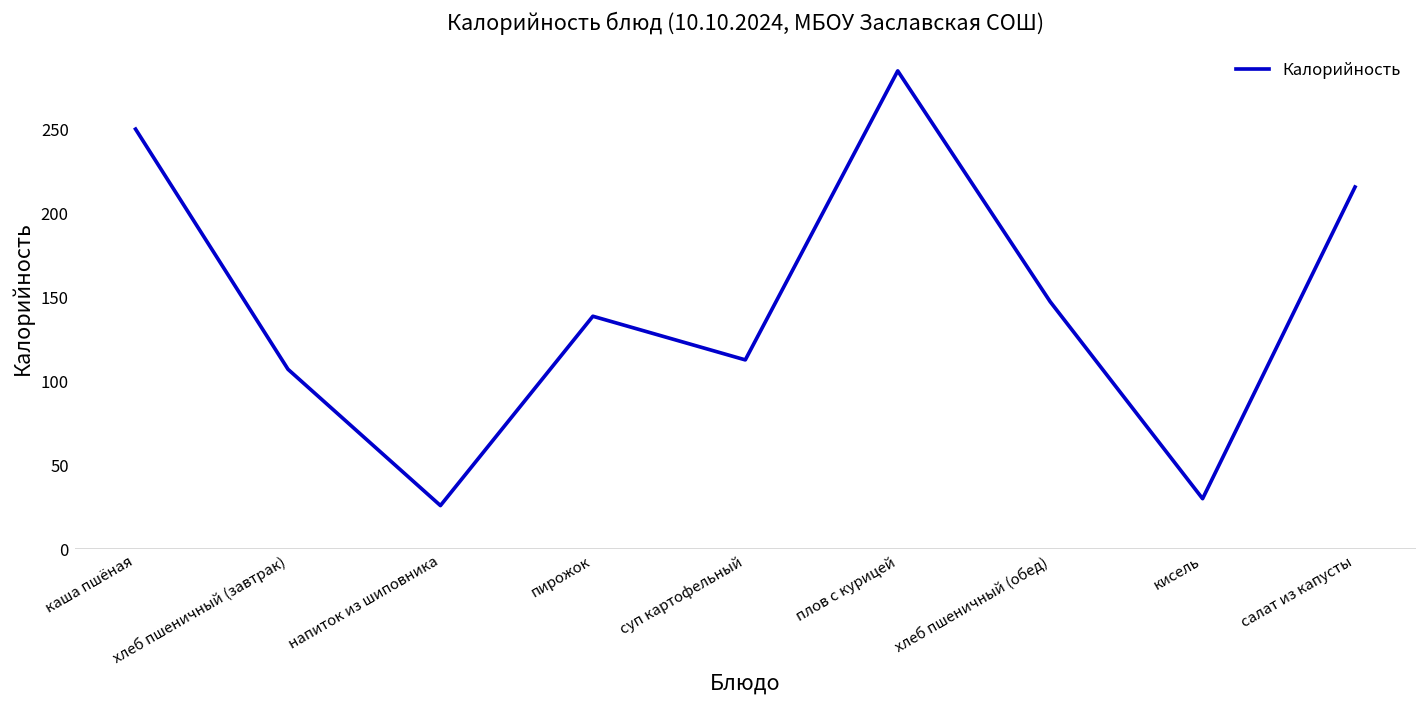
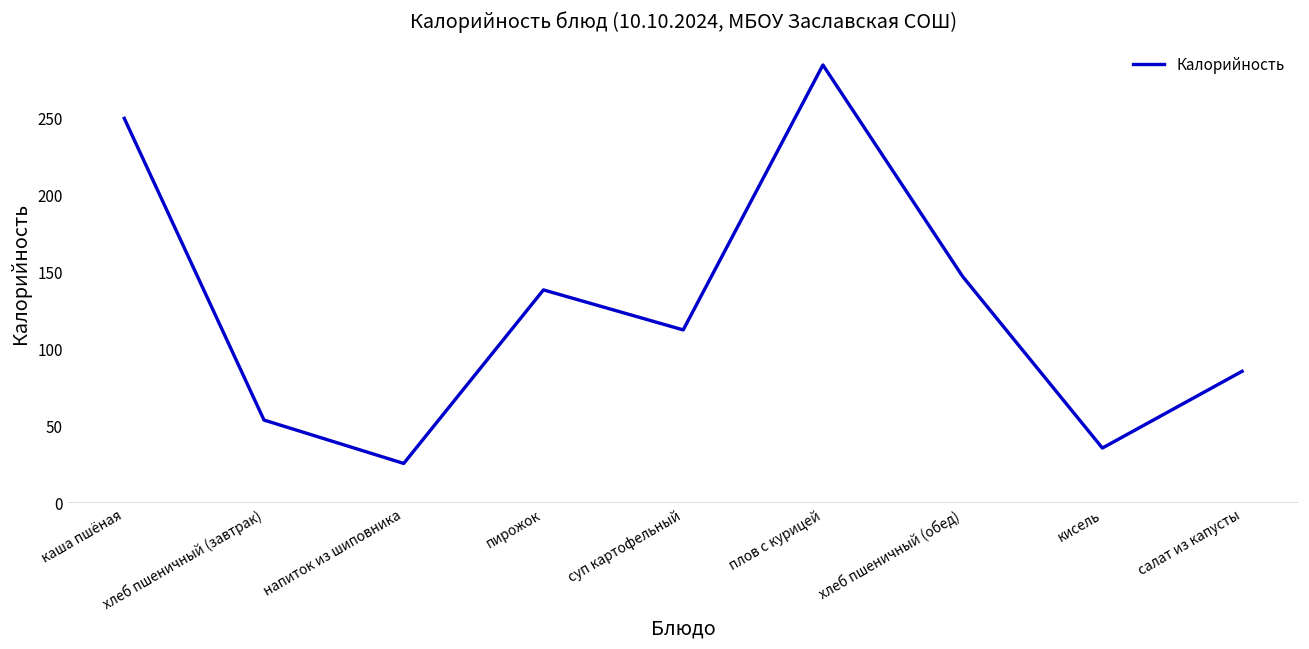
  {
    "каша пшёная": 250,
-   "хлеб пшеничный (завтрак)": 107,
+   "хлеб пшеничный (завтрак)": 54,
    "напиток из шиповника": 26,
    "пирожок": 139,
    "суп картофельный": 113,
    "плов с курицей": 285,
    "хлеб пшеничный (обед)": 148,
-   "кисель": 30,
-   "салат из капусты": 216
+   "кисель": 36,
+   "салат из капусты": 86
  }
